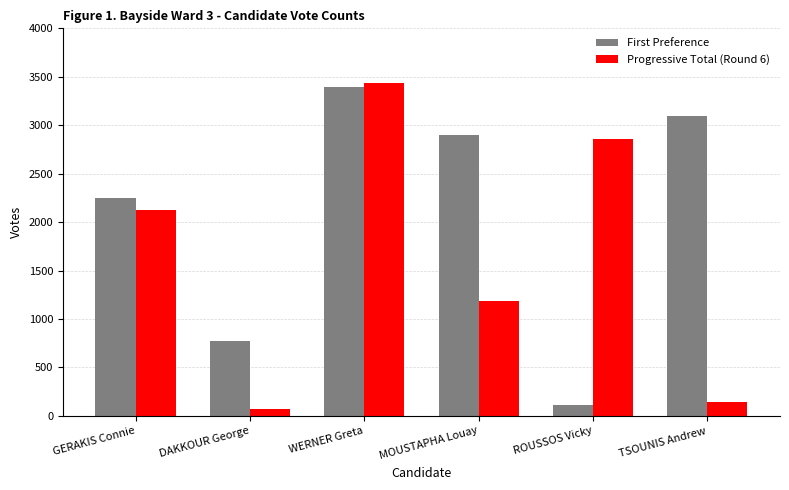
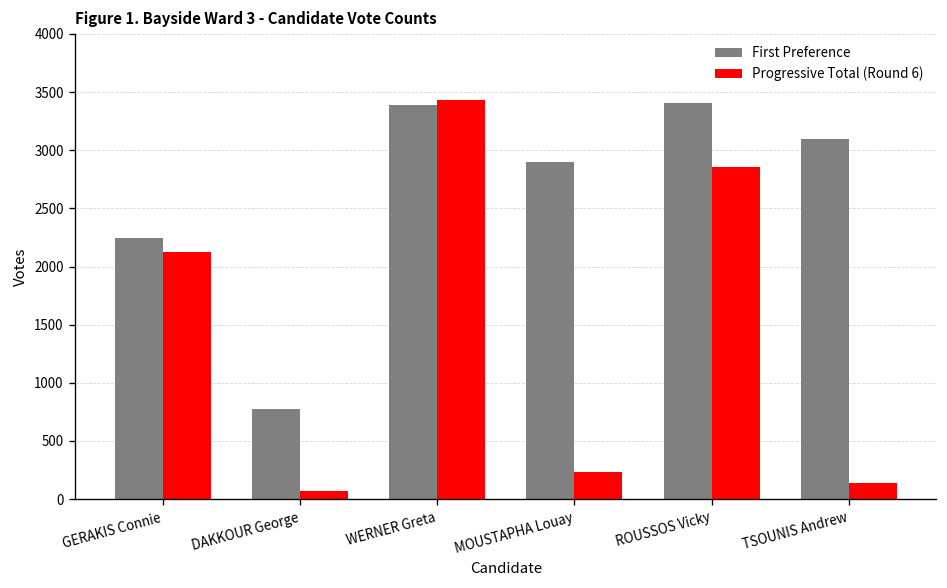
  {
    "First Preference": {
      "GERAKIS Connie": 2200,
      "DAKKOUR George": 800,
      "WERNER Greta": 3400,
      "MOUSTAPHA Louay": 2900,
-     "ROUSSOS Vicky": 100,
+     "ROUSSOS Vicky": 3400,
      "TSOUNIS Andrew": 3100
    },
    "Progressive Total (Round 6)": {
      "GERAKIS Connie": 2100,
      "DAKKOUR George": 100,
      "WERNER Greta": 3400,
-     "MOUSTAPHA Louay": 1200,
+     "MOUSTAPHA Louay": 200,
      "ROUSSOS Vicky": 2900,
      "TSOUNIS Andrew": 100
    }
  }
